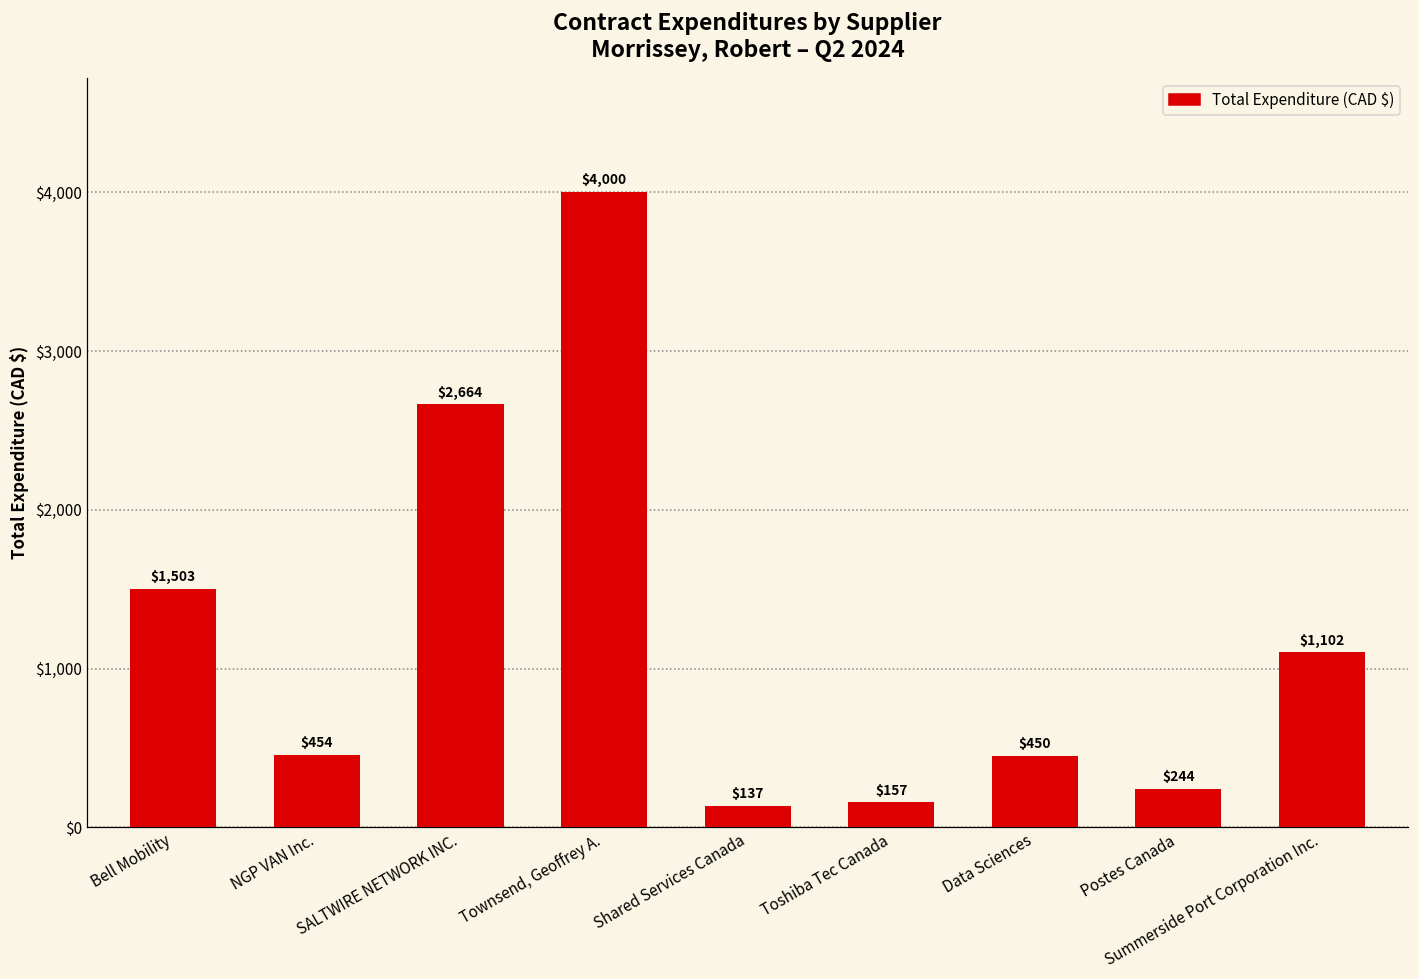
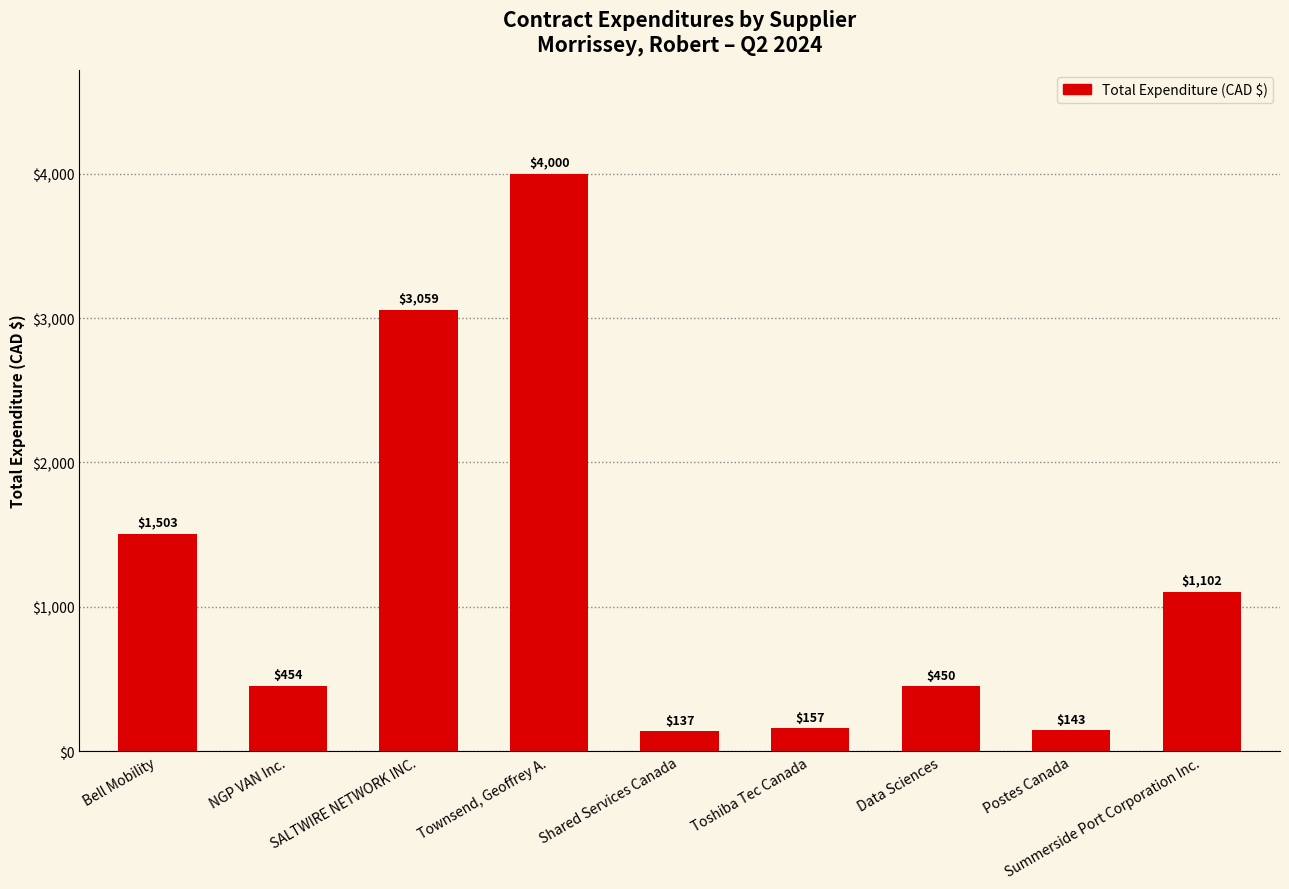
  {
    "Bell Mobility": "$1,503",
    "NGP VAN Inc.": "$454",
-   "SALTWIRE NETWORK INC.": "$2,664",
+   "SALTWIRE NETWORK INC.": "$3,059",
    "Townsend, Geoffrey A.": "$4,000",
    "Shared Services Canada": "$137",
    "Toshiba Tec Canada": "$157",
    "Data Sciences": "$450",
-   "Postes Canada": "$244",
+   "Postes Canada": "$143",
    "Summerside Port Corporation Inc.": "$1,102"
  }
